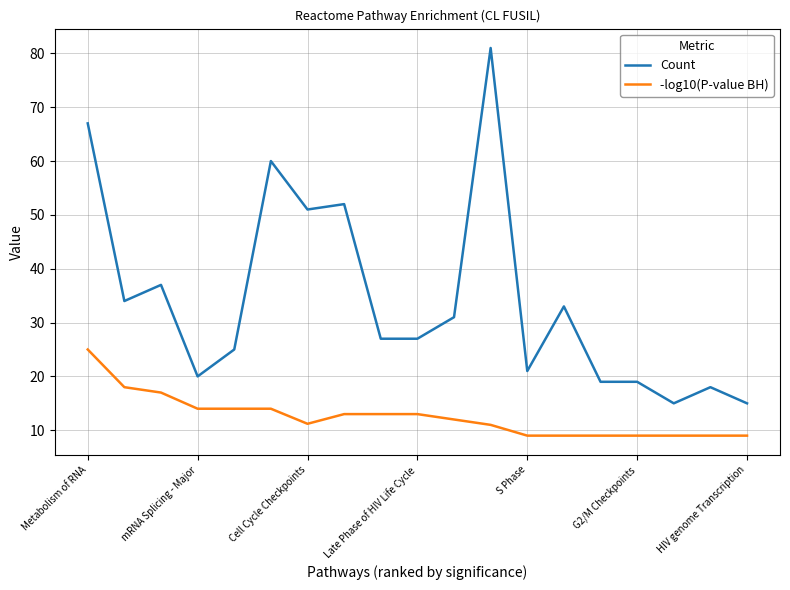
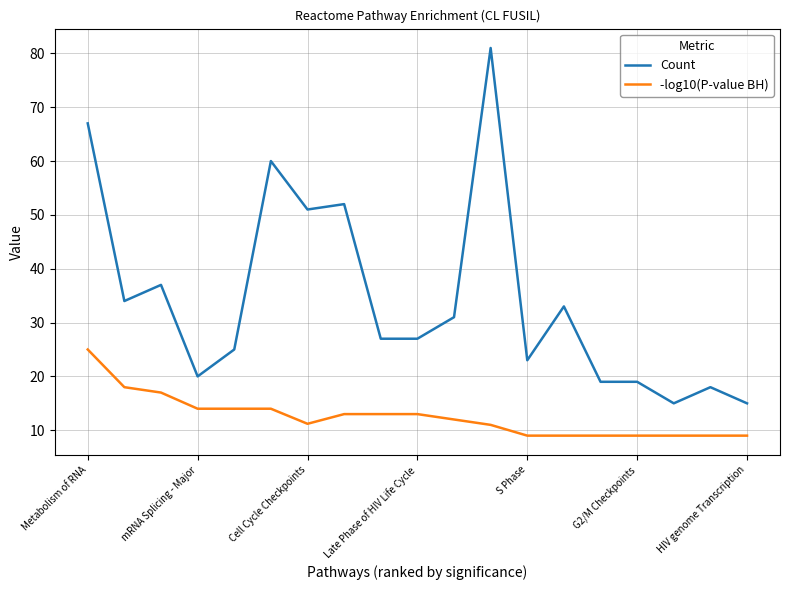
  {
    "Count": {
      "Metabolism of RNA": 67,
      "mRNA Splicing - Major": 20,
      "Cell Cycle Checkpoints": 51,
      "Late Phase of HIV Life Cycle": 27,
-     "S Phase": 21,
+     "S Phase": 23,
      "G2/M Checkpoints": 19,
      "HIV genome Transcription": 15
    },
    "-log10(P-value BH)": {
      "Metabolism of RNA": 25,
      "mRNA Splicing - Major": 14,
      "Cell Cycle Checkpoints": 11,
      "Late Phase of HIV Life Cycle": 13,
      "S Phase": 9,
      "G2/M Checkpoints": 9,
      "HIV genome Transcription": 9
    }
  }
